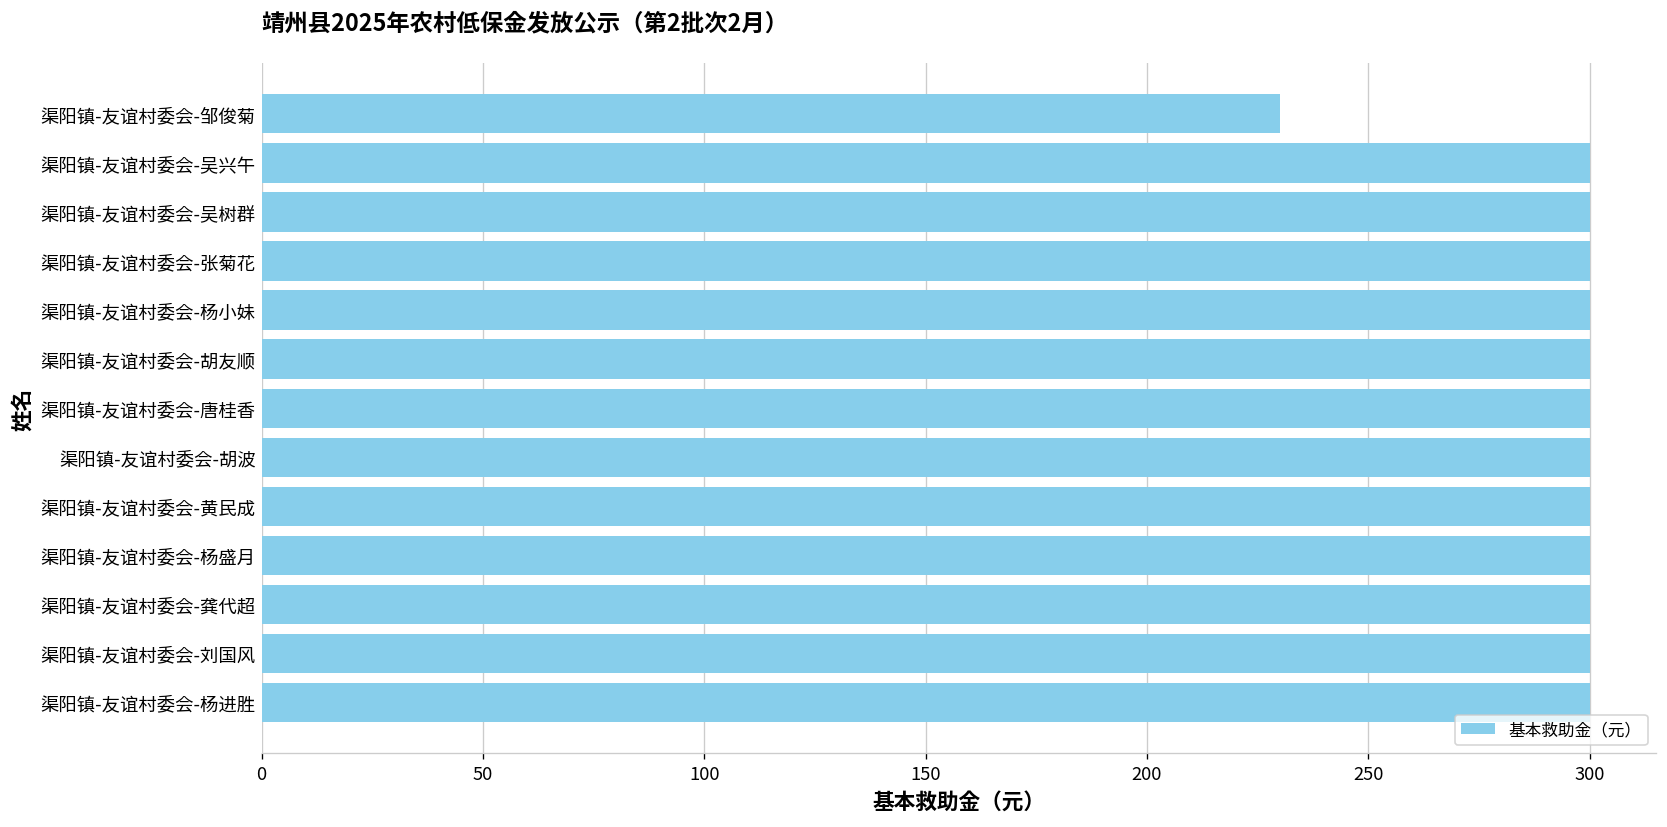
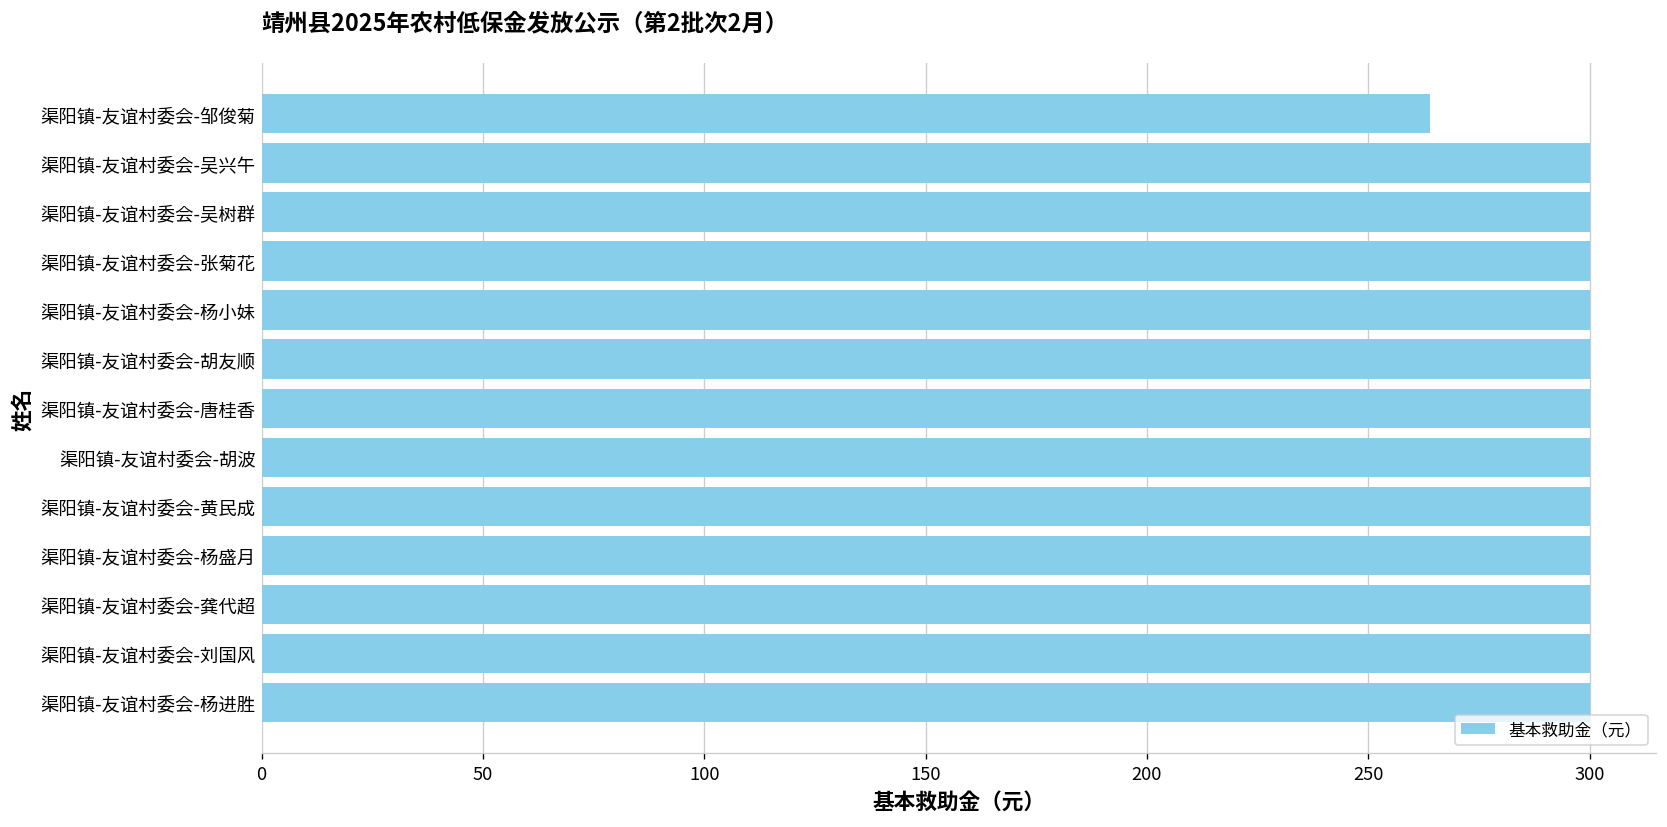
  {
-   "渠阳镇-友谊村委会-邹俊菊": 230,
+   "渠阳镇-友谊村委会-邹俊菊": 264,
    "渠阳镇-友谊村委会-吴兴午": 300,
    "渠阳镇-友谊村委会-吴树群": 300,
    "渠阳镇-友谊村委会-张菊花": 300,
    "渠阳镇-友谊村委会-杨小妹": 300,
    "渠阳镇-友谊村委会-胡友顺": 300,
    "渠阳镇-友谊村委会-唐桂香": 300,
    "渠阳镇-友谊村委会-胡波": 300,
    "渠阳镇-友谊村委会-黄民成": 300,
    "渠阳镇-友谊村委会-杨盛月": 300,
    "渠阳镇-友谊村委会-龚代超": 300,
    "渠阳镇-友谊村委会-刘国风": 300,
    "渠阳镇-友谊村委会-杨进胜": 300
  }
